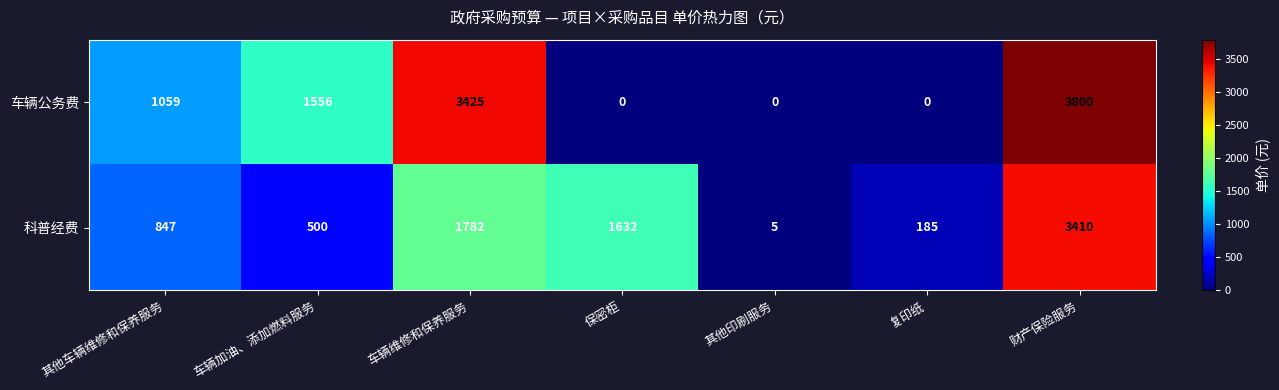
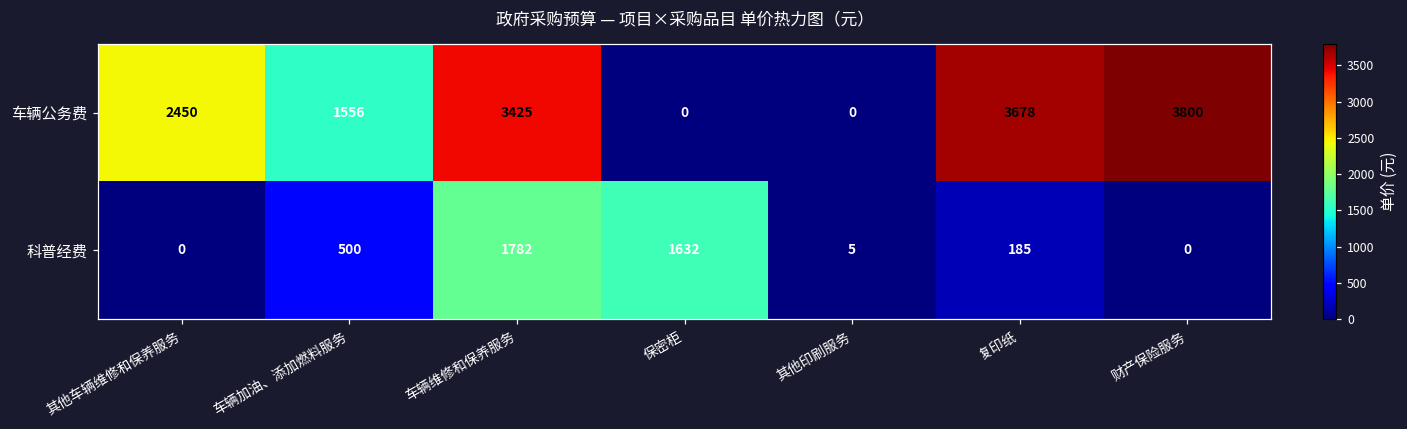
  {
    "车辆公务费": {
-     "其他车辆维修和保养服务": 1059,
+     "其他车辆维修和保养服务": 2450,
      "车辆加油、添加燃料服务": 1556,
      "车辆维修和保养服务": 3425,
      "保密柜": 0,
      "其他印刷服务": 0,
-     "复印纸": 0,
+     "复印纸": 3678,
      "财产保险服务": 3800
    },
    "科普经费": {
-     "其他车辆维修和保养服务": 847,
+     "其他车辆维修和保养服务": 0,
      "车辆加油、添加燃料服务": 500,
      "车辆维修和保养服务": 1782,
      "保密柜": 1632,
      "其他印刷服务": 5,
      "复印纸": 185,
-     "财产保险服务": 3410
+     "财产保险服务": 0
    }
  }
